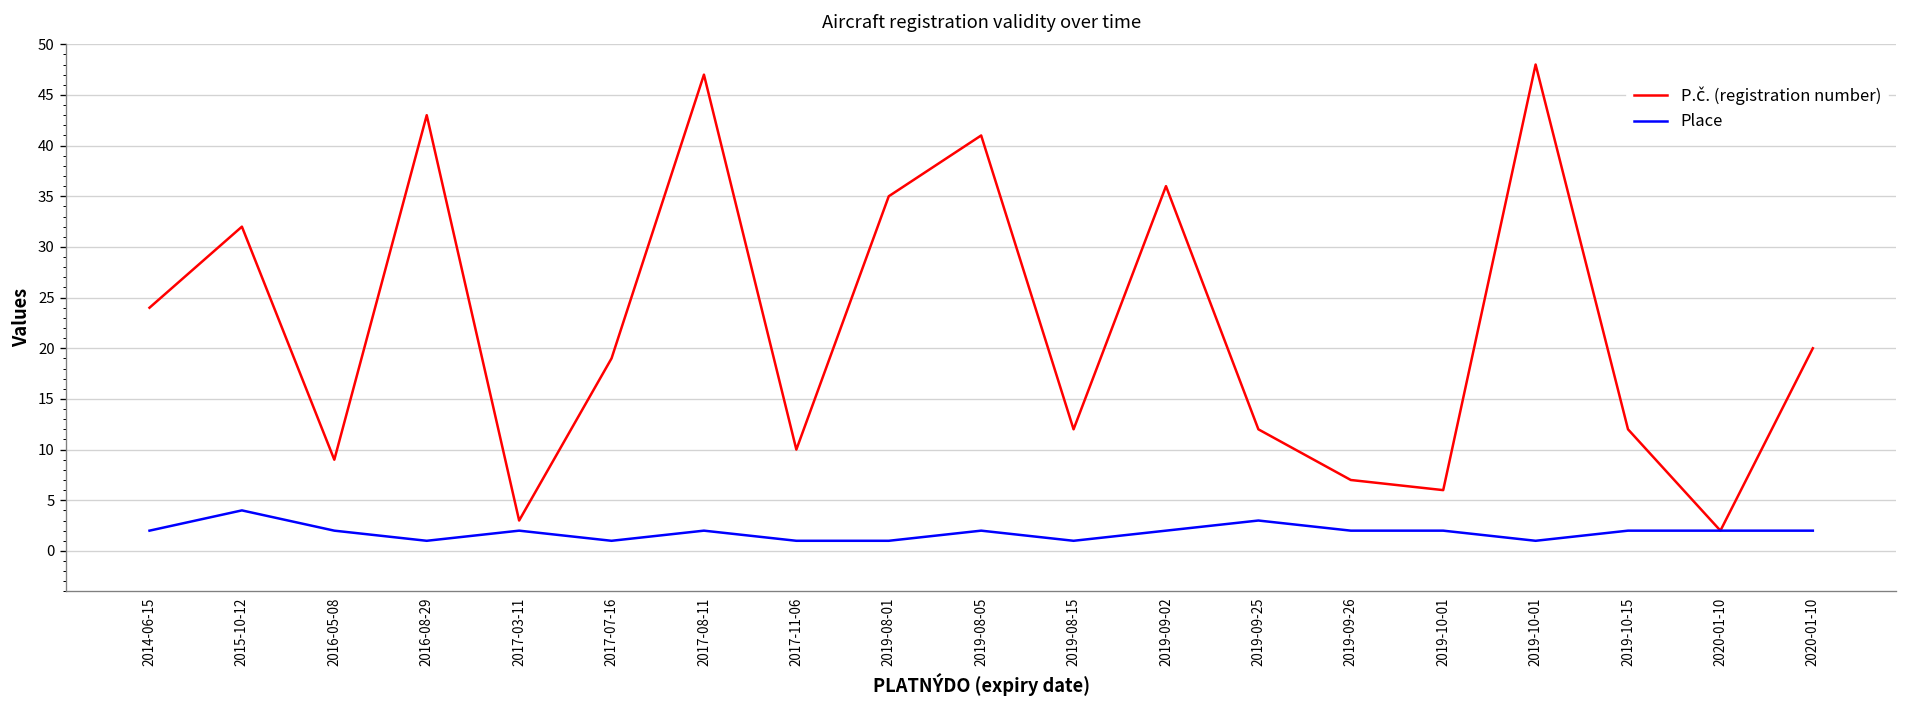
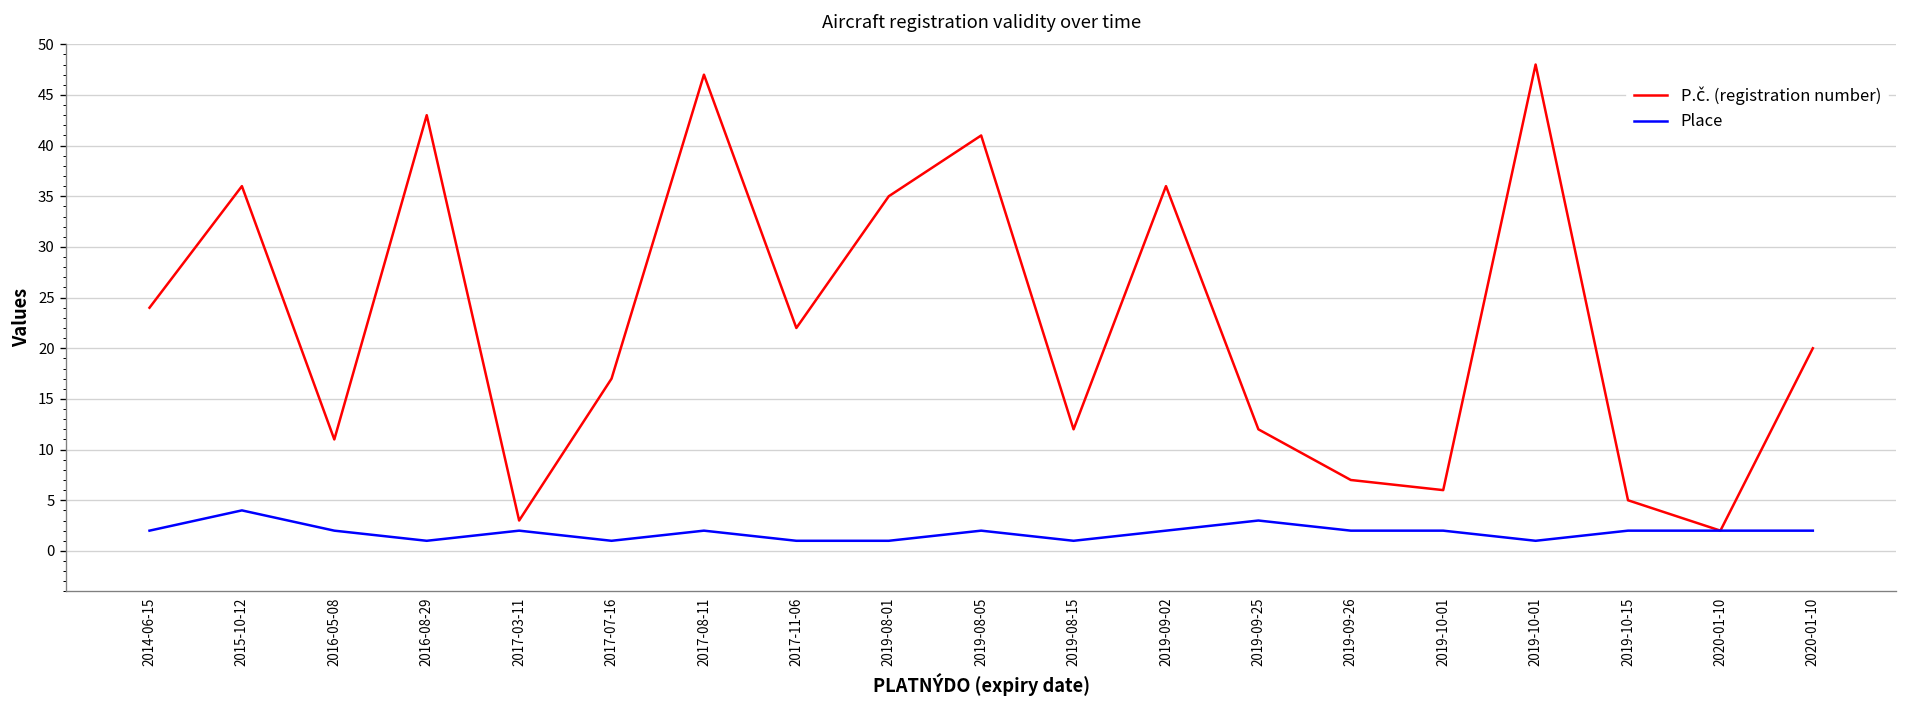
  {
    "P.č. (registration number)": {
      "2014-06-15": 24,
-     "2015-10-12": 32,
-     "2016-05-08": 9,
+     "2015-10-12": 36,
+     "2016-05-08": 11,
      "2016-08-29": 43,
      "2017-03-11": 3,
-     "2017-07-16": 19,
+     "2017-07-16": 17,
      "2017-08-11": 47,
-     "2017-11-06": 10,
+     "2017-11-06": 22,
      "2019-08-01": 35,
      "2019-08-05": 41,
      "2019-08-15": 12,
      "2019-09-02": 36,
      "2019-09-25": 12,
      "2019-09-26": 7,
-     "2019-10-15": 12
+     "2019-10-15": 5
    },
    "Place": {
      "2014-06-15": 2,
      "2015-10-12": 4,
      "2016-05-08": 2,
      "2016-08-29": 1,
      "2017-03-11": 2,
      "2017-07-16": 1,
      "2017-08-11": 2,
      "2017-11-06": 1,
      "2019-08-01": 1,
      "2019-08-05": 2,
      "2019-08-15": 1,
      "2019-09-02": 2,
      "2019-09-25": 3,
      "2019-09-26": 2,
      "2019-10-15": 2
    }
  }
